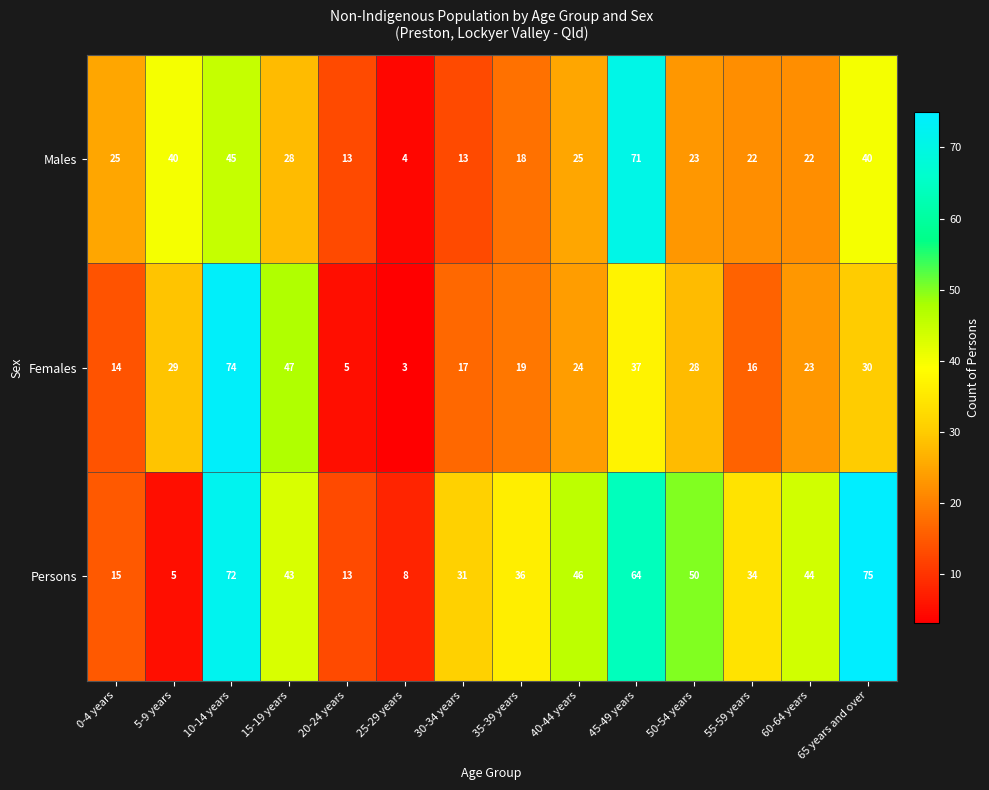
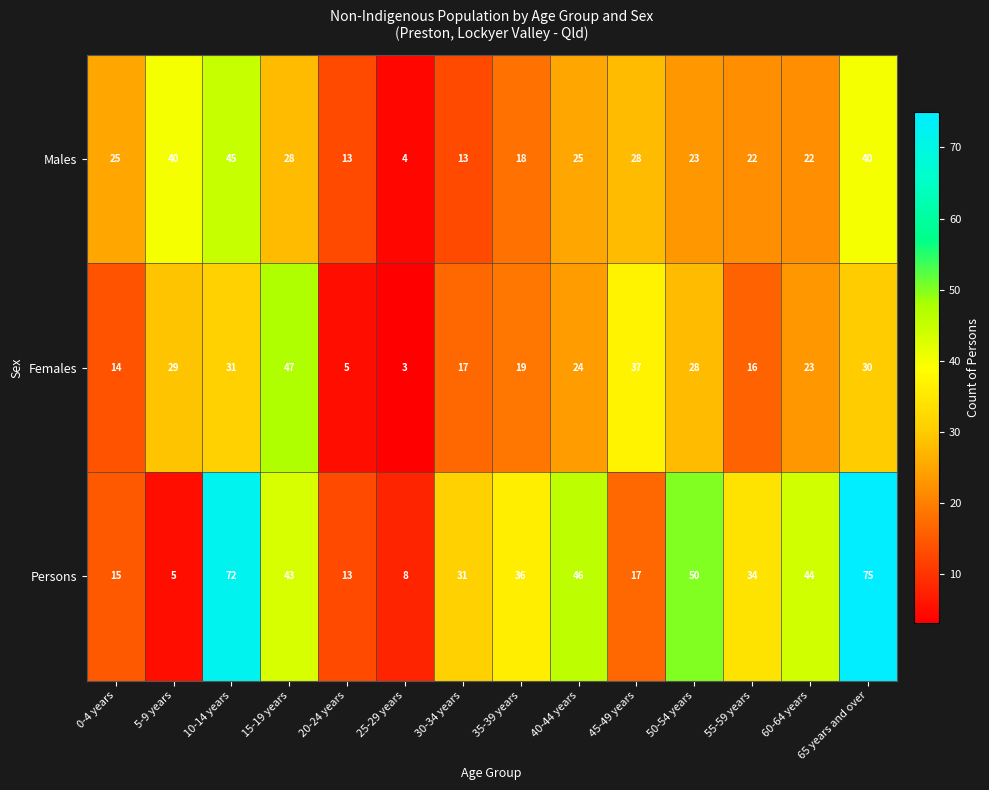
  {
    "Males": {
      "0-4 years": 25,
      "5-9 years": 40,
      "10-14 years": 45,
      "15-19 years": 28,
      "20-24 years": 13,
      "25-29 years": 4,
      "30-34 years": 13,
      "35-39 years": 18,
      "40-44 years": 25,
-     "45-49 years": 71,
+     "45-49 years": 28,
      "50-54 years": 23,
      "55-59 years": 22,
      "60-64 years": 22,
      "65 years and over": 40
    },
    "Females": {
      "0-4 years": 14,
      "5-9 years": 29,
-     "10-14 years": 74,
+     "10-14 years": 31,
      "15-19 years": 47,
      "20-24 years": 5,
      "25-29 years": 3,
      "30-34 years": 17,
      "35-39 years": 19,
      "40-44 years": 24,
      "45-49 years": 37,
      "50-54 years": 28,
      "55-59 years": 16,
      "60-64 years": 23,
      "65 years and over": 30
    },
    "Persons": {
      "0-4 years": 15,
      "5-9 years": 5,
      "10-14 years": 72,
      "15-19 years": 43,
      "20-24 years": 13,
      "25-29 years": 8,
      "30-34 years": 31,
      "35-39 years": 36,
      "40-44 years": 46,
-     "45-49 years": 64,
+     "45-49 years": 17,
      "50-54 years": 50,
      "55-59 years": 34,
      "60-64 years": 44,
      "65 years and over": 75
    }
  }
